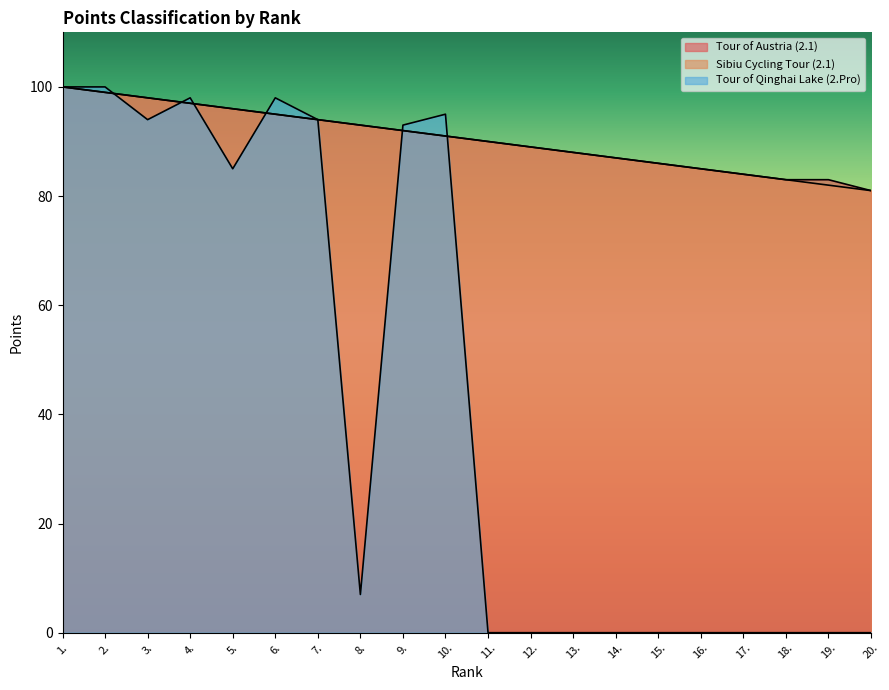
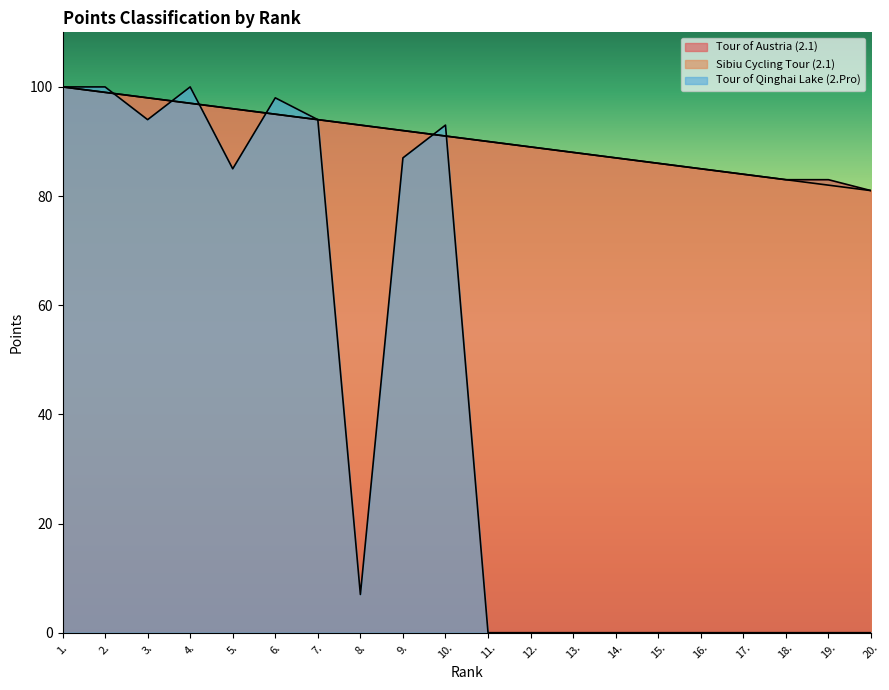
  {
    "Tour of Qinghai Lake (2.Pro)": {
      "2.": 100,
      "3.": 94,
-     "4.": 98,
+     "4.": 100,
      "5.": 85,
      "6.": 98,
      "8.": 7,
-     "9.": 93,
-     "10.": 95,
+     "9.": 87,
+     "10.": 93,
      "11.": 0,
      "12.": 0,
      "13.": 0,
      "14.": 0,
      "15.": 0,
      "16.": 0,
      "17.": 0,
      "18.": 0,
      "19.": 0,
      "20.": 0
    }
  }
